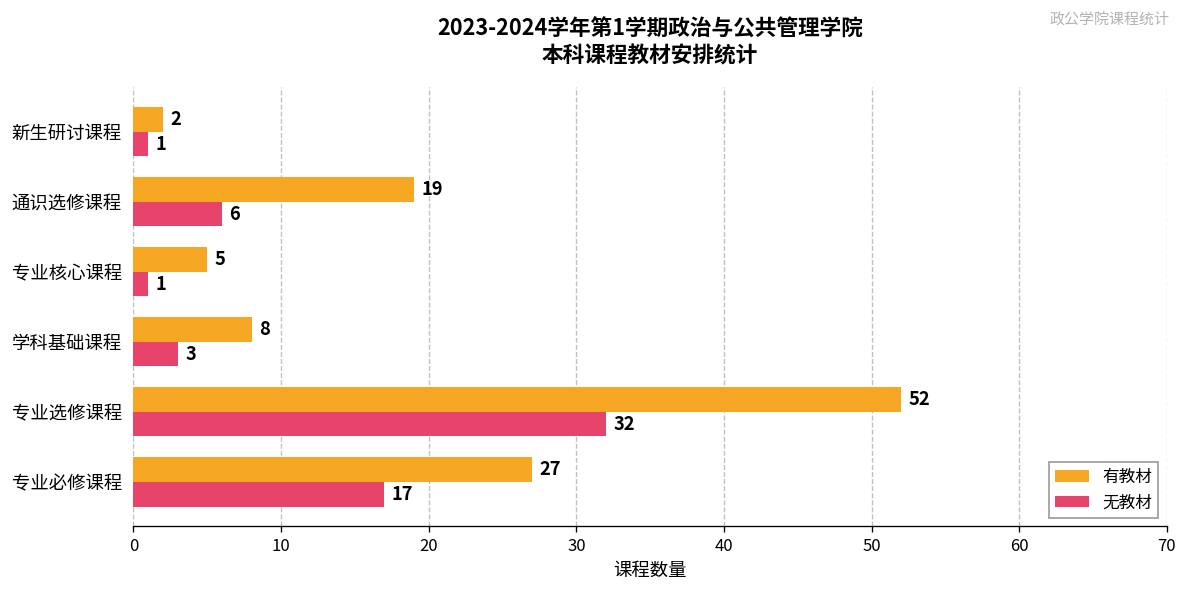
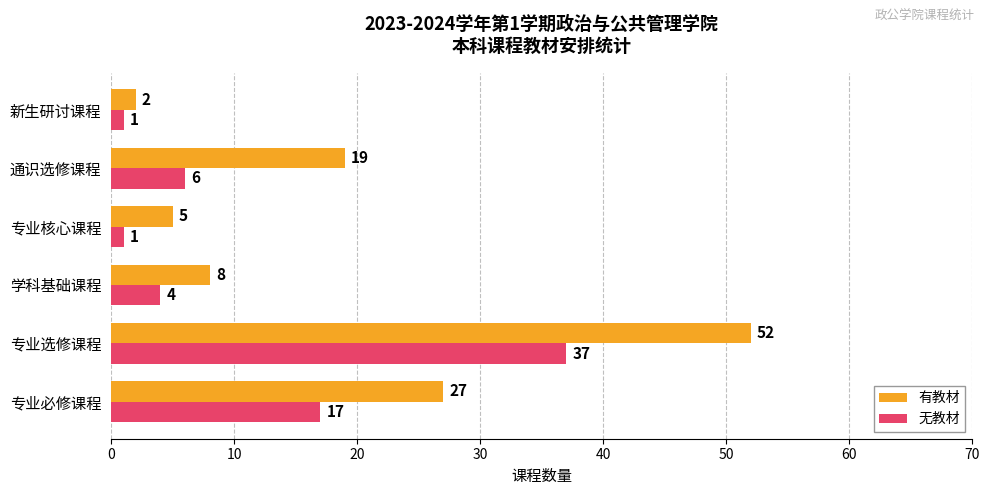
  {
    "有教材": {
      "新生研讨课程": 2,
      "通识选修课程": 19,
      "专业核心课程": 5,
      "学科基础课程": 8,
      "专业选修课程": 52,
      "专业必修课程": 27
    },
    "无教材": {
      "新生研讨课程": 1,
      "通识选修课程": 6,
      "专业核心课程": 1,
-     "学科基础课程": 3,
-     "专业选修课程": 32,
+     "学科基础课程": 4,
+     "专业选修课程": 37,
      "专业必修课程": 17
    }
  }
